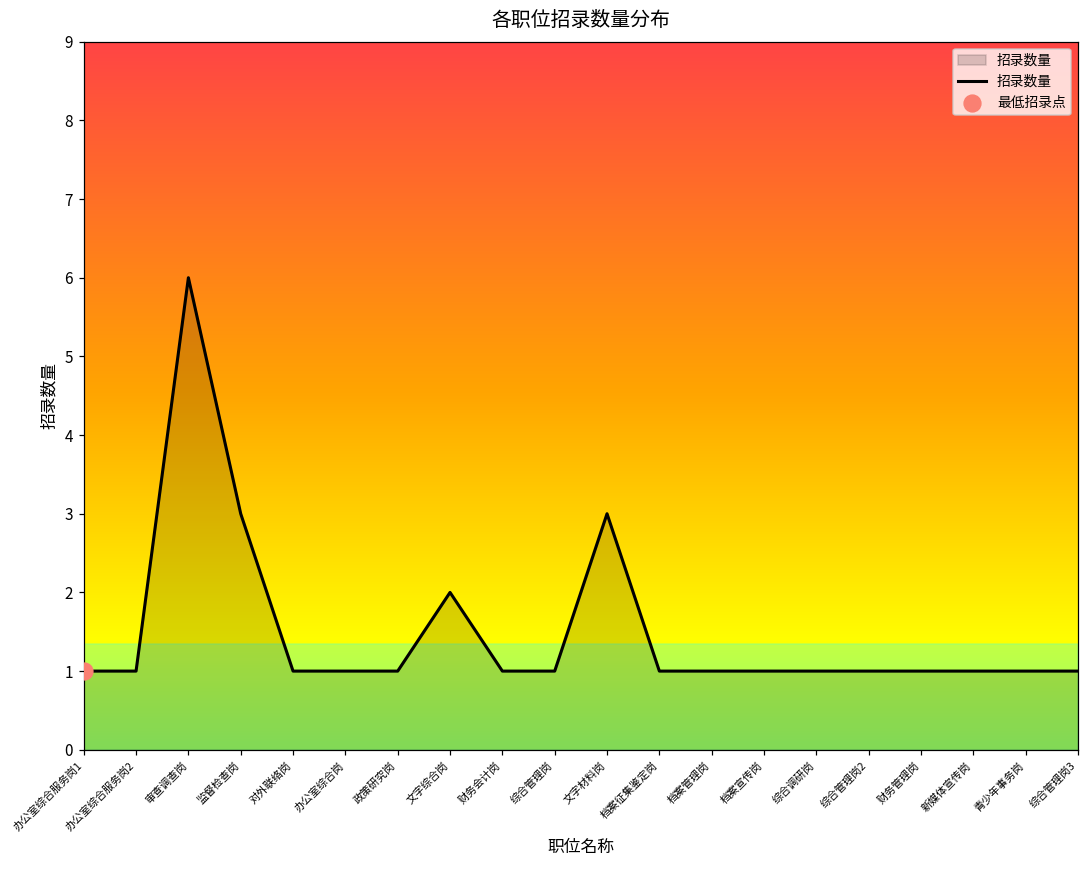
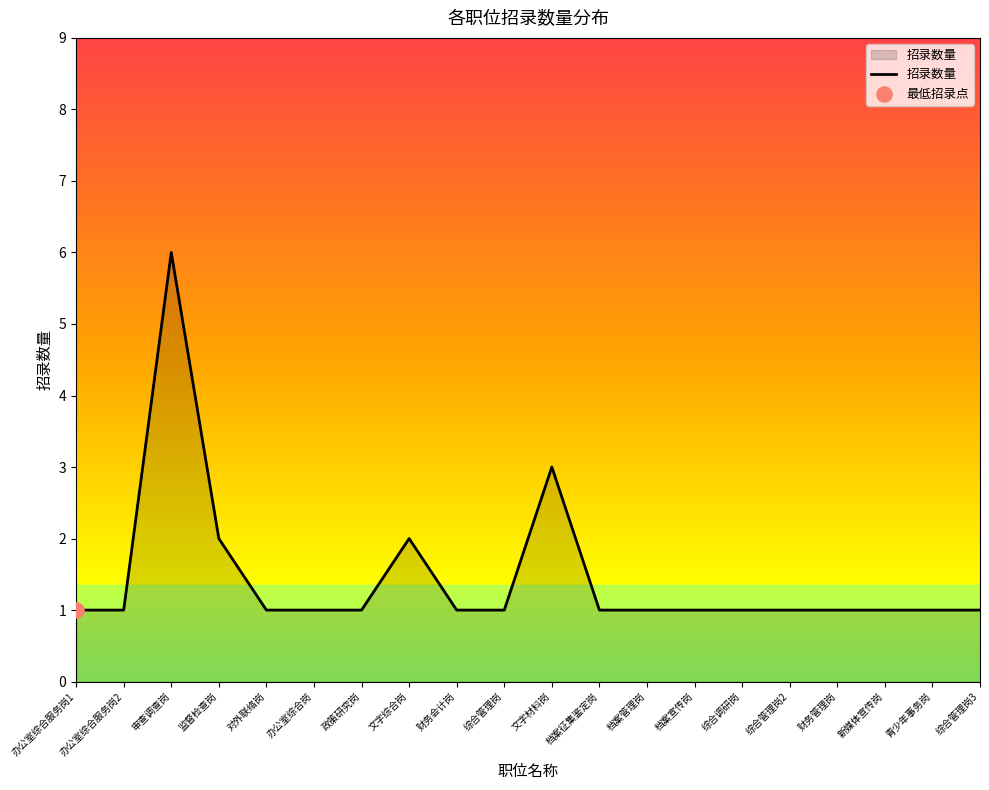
  {
    "招录数量": {
      "审查调查岗": 6,
-     "监督检查岗": 3,
+     "监督检查岗": 2,
      "文字综合岗": 2,
      "文字材料岗": 3
    }
  }
